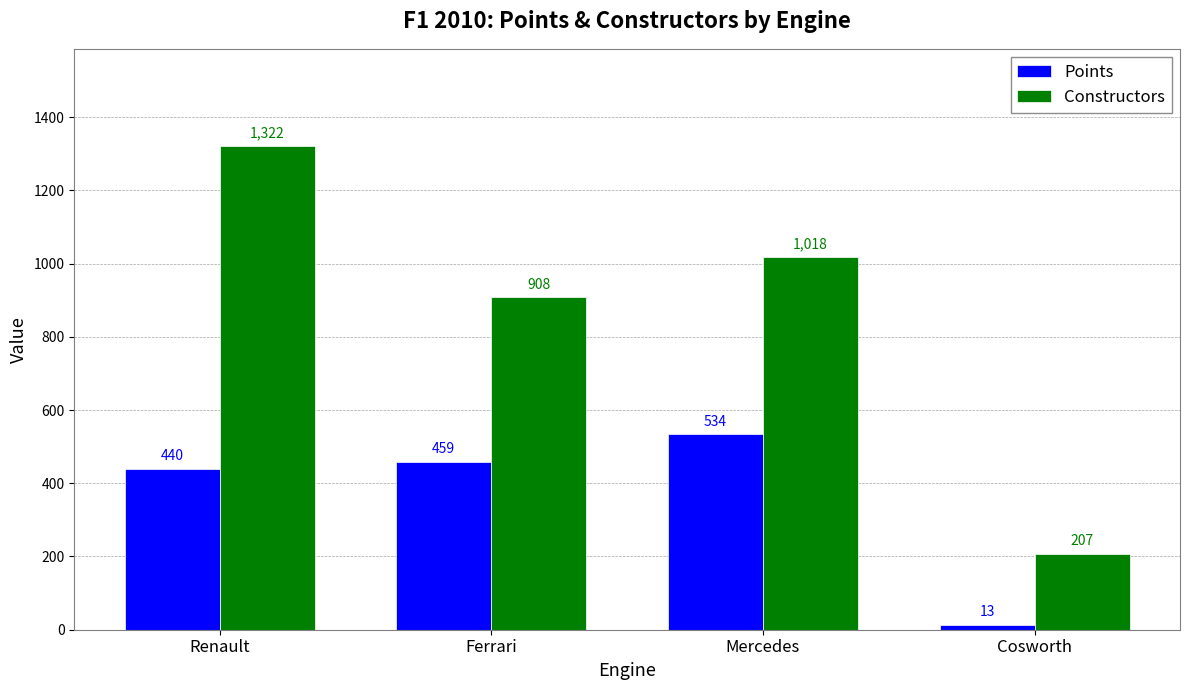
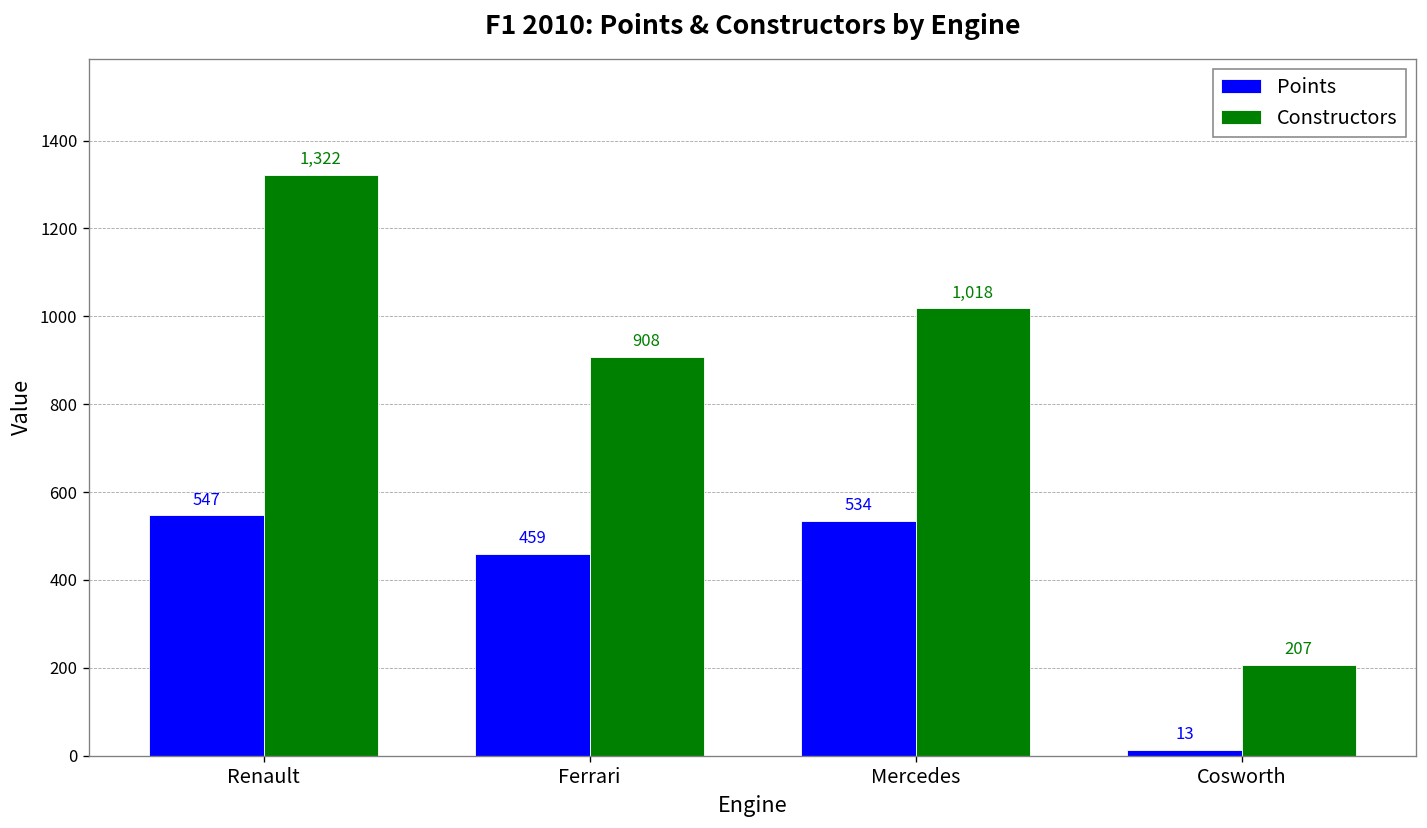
  {
    "Points": {
-     "Renault": "440",
+     "Renault": "547",
      "Ferrari": "459",
      "Mercedes": "534",
      "Cosworth": "13"
    },
    "Constructors": {
      "Renault": "1,322",
      "Ferrari": "908",
      "Mercedes": "1,018",
      "Cosworth": "207"
    }
  }
